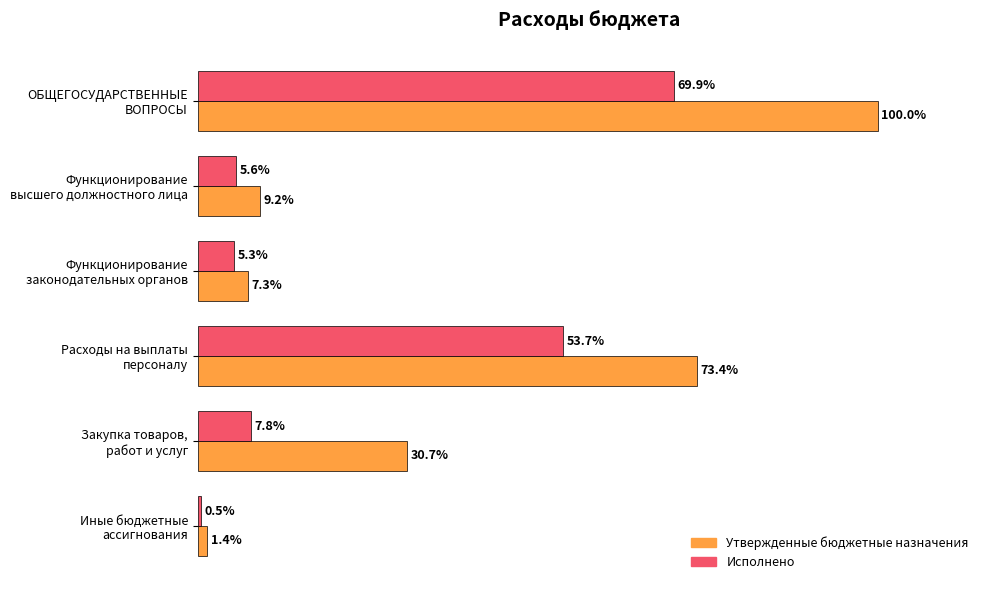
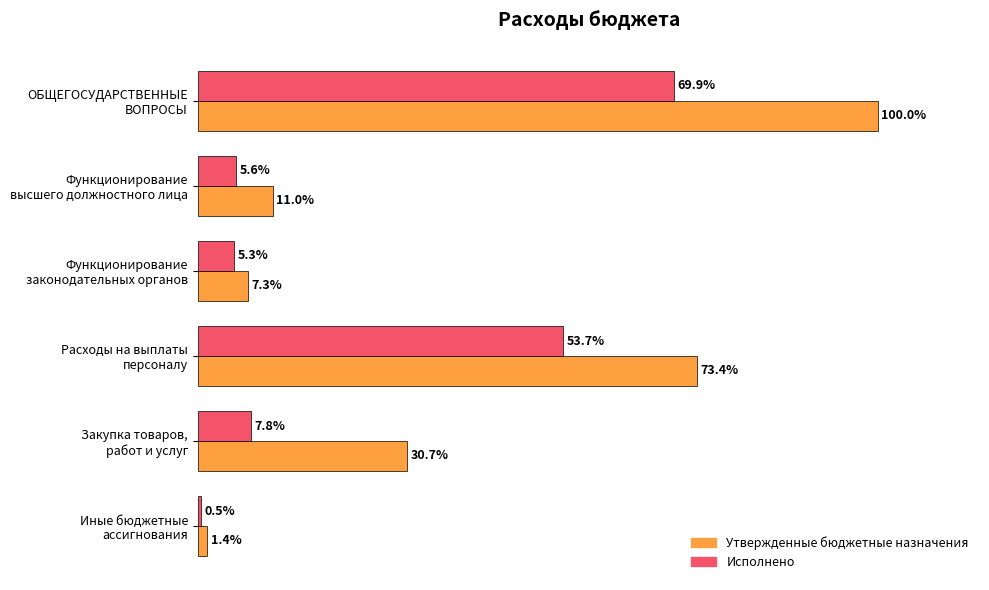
  {
    "Утвержденные бюджетные назначения": {
      "ОБЩЕГОСУДАРСТВЕННЫЕ ВОПРОСЫ": "100.0%",
-     "Функционирование высшего должностного лица": "9.2%",
+     "Функционирование высшего должностного лица": "11.0%",
      "Функционирование законодательных органов": "7.3%",
      "Расходы на выплаты персоналу": "73.4%",
      "Закупка товаров, работ и услуг": "30.7%",
      "Иные бюджетные ассигнования": "1.4%"
    },
    "Исполнено": {
      "ОБЩЕГОСУДАРСТВЕННЫЕ ВОПРОСЫ": "69.9%",
      "Функционирование высшего должностного лица": "5.6%",
      "Функционирование законодательных органов": "5.3%",
      "Расходы на выплаты персоналу": "53.7%",
      "Закупка товаров, работ и услуг": "7.8%",
      "Иные бюджетные ассигнования": "0.5%"
    }
  }
